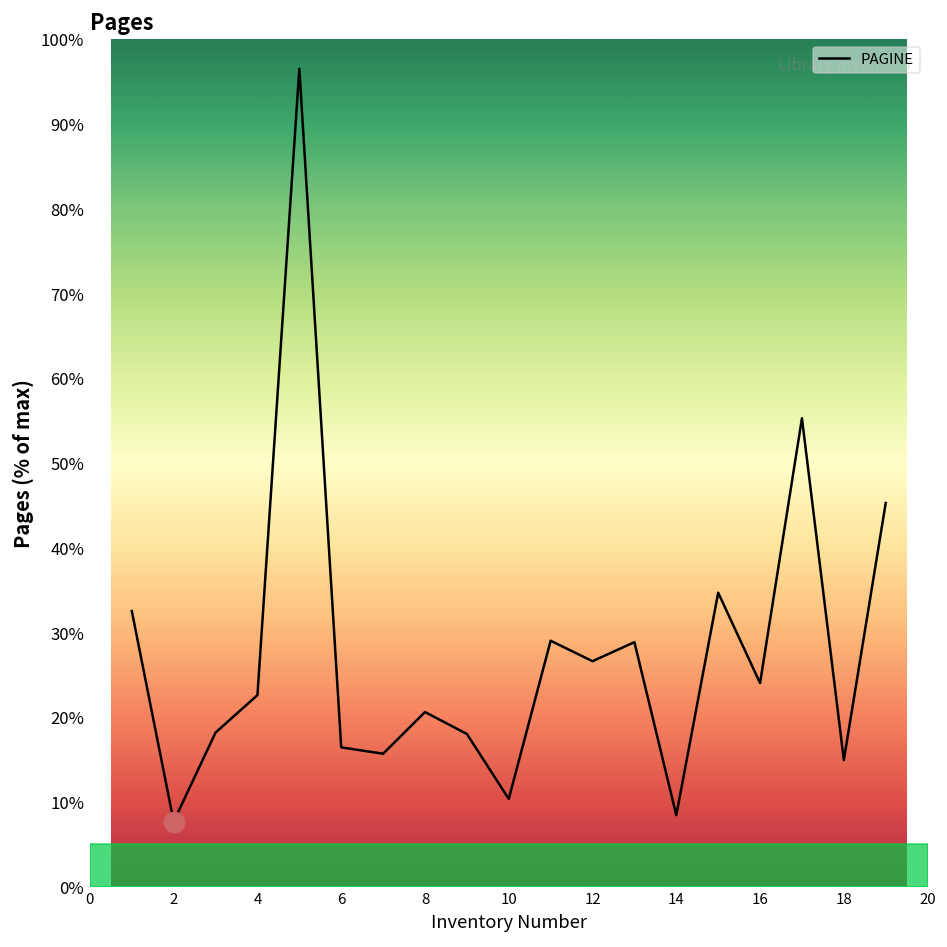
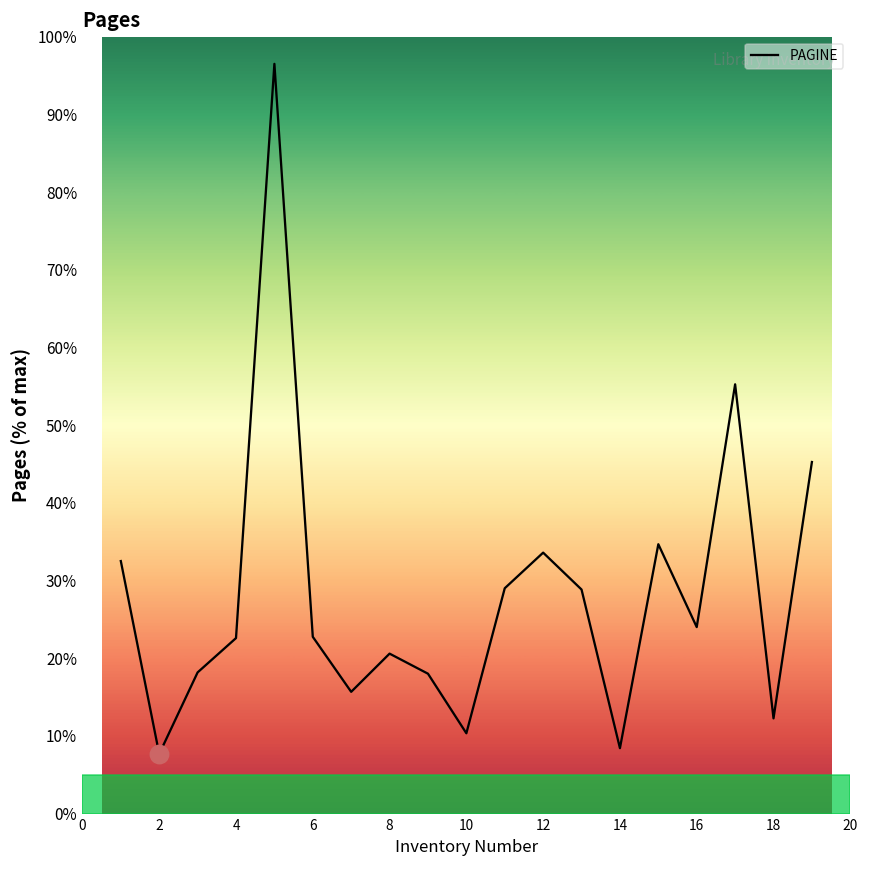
  {
    "PAGINE": {
      "4": "23%",
-     "6": "16%",
+     "6": "23%",
      "8": "21%",
      "10": "10%",
-     "12": "27%",
+     "12": "34%",
      "14": "8%",
      "16": "24%",
-     "18": "15%"
+     "18": "12%"
    }
  }
